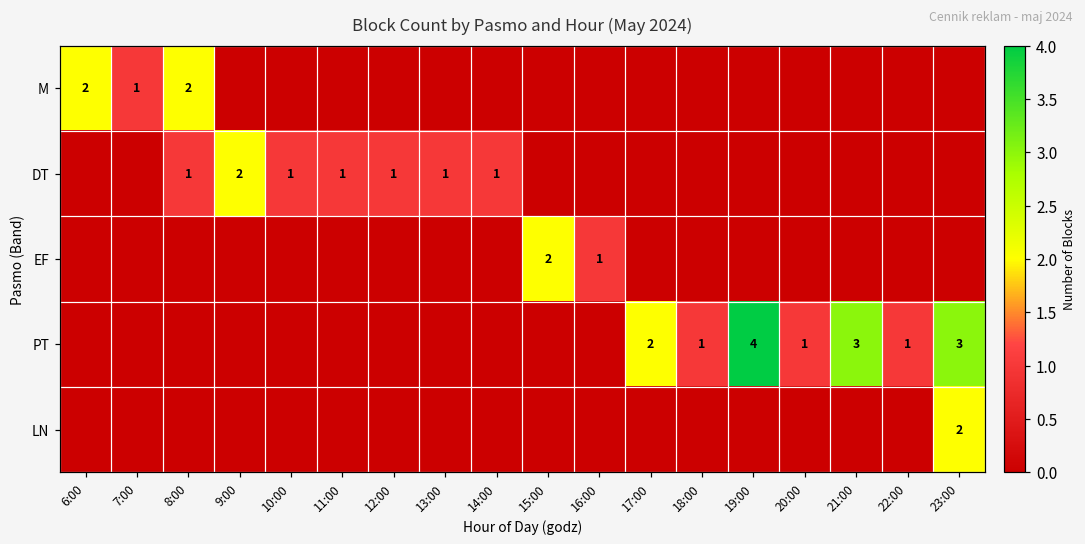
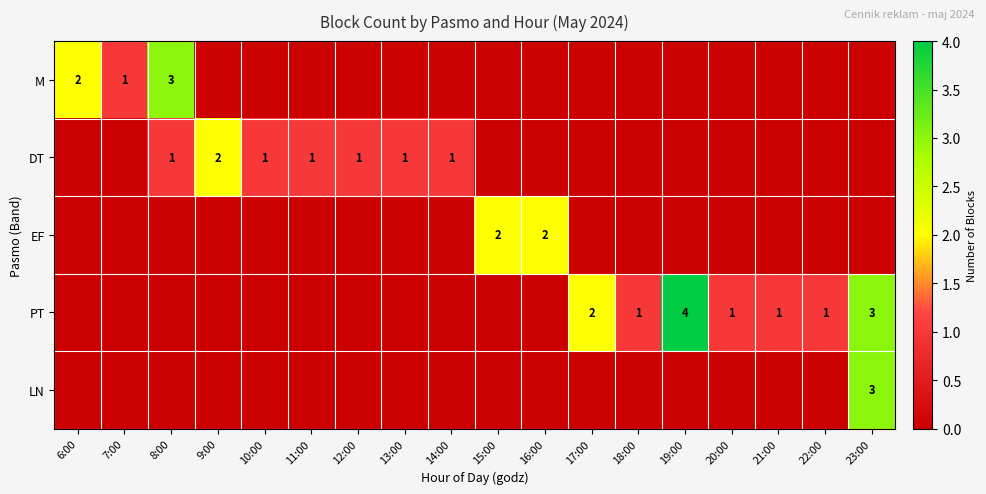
  {
    "M": {
      "6:00": 2,
      "7:00": 1,
-     "8:00": 2
+     "8:00": 3
    },
    "DT": {
      "8:00": 1,
      "9:00": 2,
      "10:00": 1,
      "11:00": 1,
      "12:00": 1,
      "13:00": 1,
      "14:00": 1
    },
    "EF": {
      "15:00": 2,
-     "16:00": 1
+     "16:00": 2
    },
    "PT": {
      "17:00": 2,
      "18:00": 1,
      "19:00": 4,
      "20:00": 1,
-     "21:00": 3,
+     "21:00": 1,
      "22:00": 1,
      "23:00": 3
    },
    "LN": {
-     "23:00": 2
+     "23:00": 3
    }
  }
